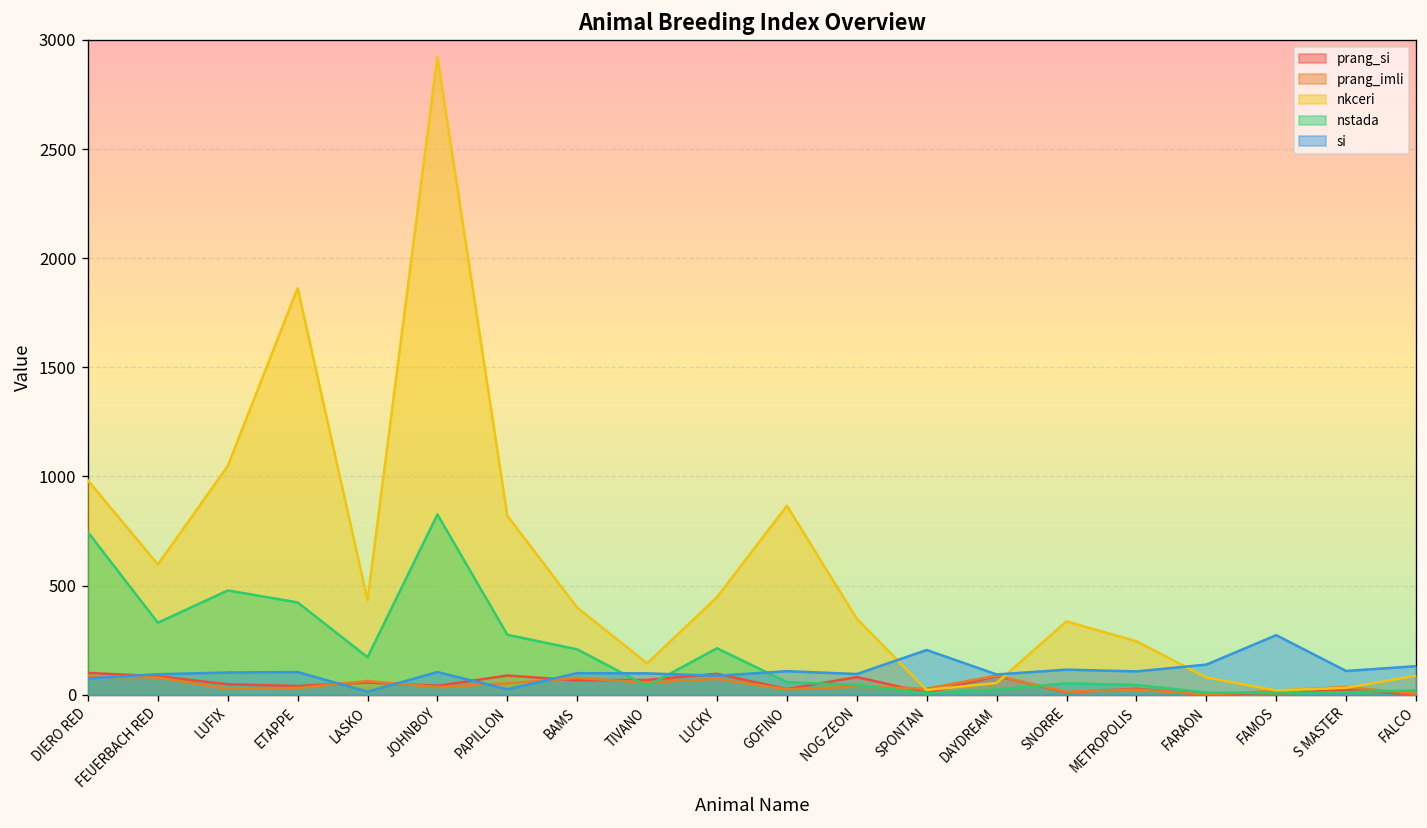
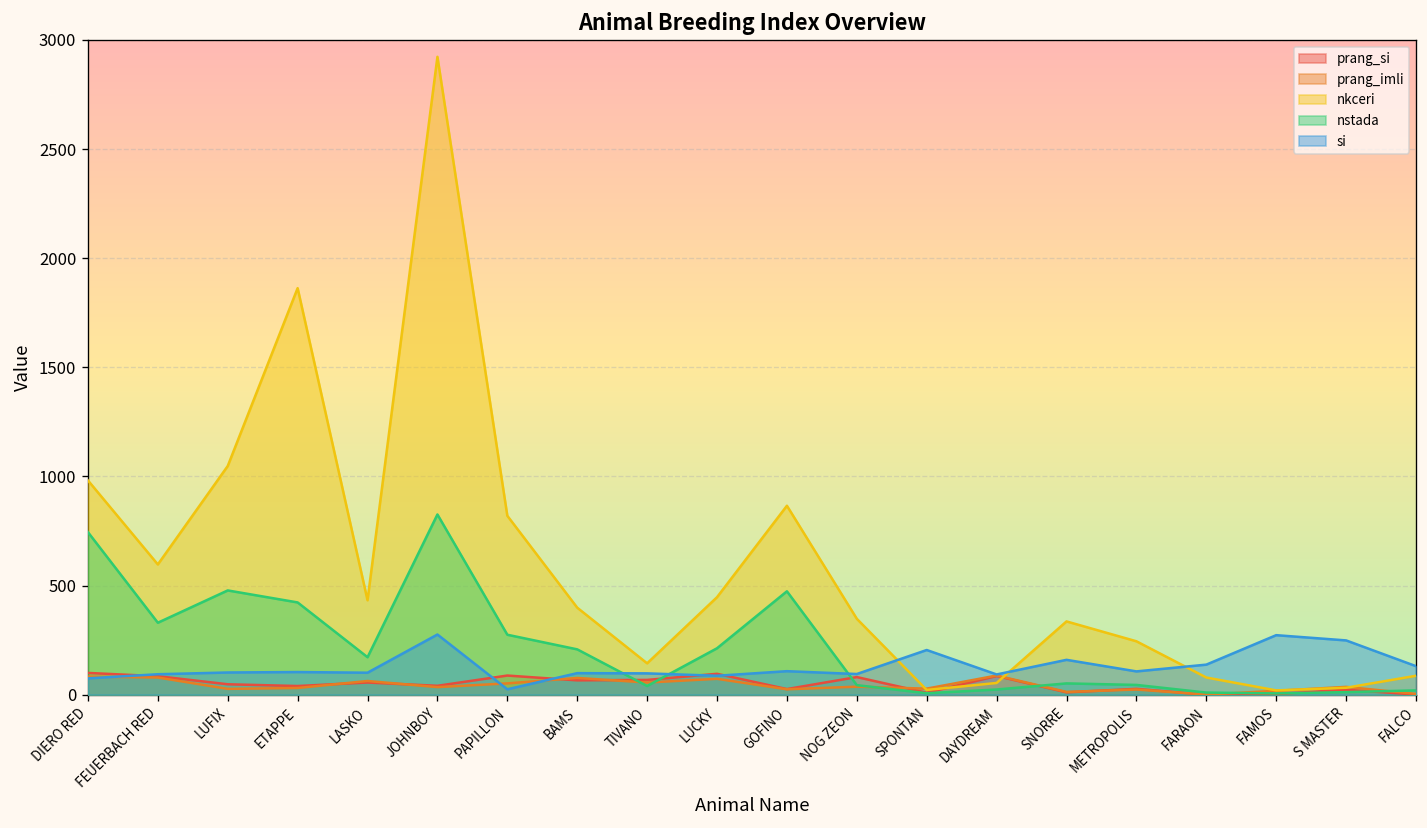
  {
    "nstada": {
      "DIERO RED": 750,
      "FEUERBACH RED": 330,
      "LUFIX": 480,
      "ETAPPE": 420,
      "LASKO": 170,
      "JOHNBOY": 830,
      "PAPILLON": 280,
      "BAMS": 210,
      "TIVANO": 40,
      "LUCKY": 210,
-     "GOFINO": 60,
+     "GOFINO": 470,
      "DAYDREAM": 20,
      "SNORRE": 50,
      "METROPOLIS": 50,
      "FALCO": 20
    },
    "si": {
      "LUFIX": 100,
      "ETAPPE": 100,
-     "LASKO": 10,
-     "JOHNBOY": 100,
+     "LASKO": 100,
+     "JOHNBOY": 280,
      "PAPILLON": 30,
      "BAMS": 100,
      "TIVANO": 100,
      "GOFINO": 110,
      "SPONTAN": 210,
-     "SNORRE": 120,
+     "SNORRE": 160,
      "METROPOLIS": 110,
      "FARAON": 140,
      "FAMOS": 270,
-     "S MASTER": 110,
+     "S MASTER": 250,
      "FALCO": 130
    }
  }
